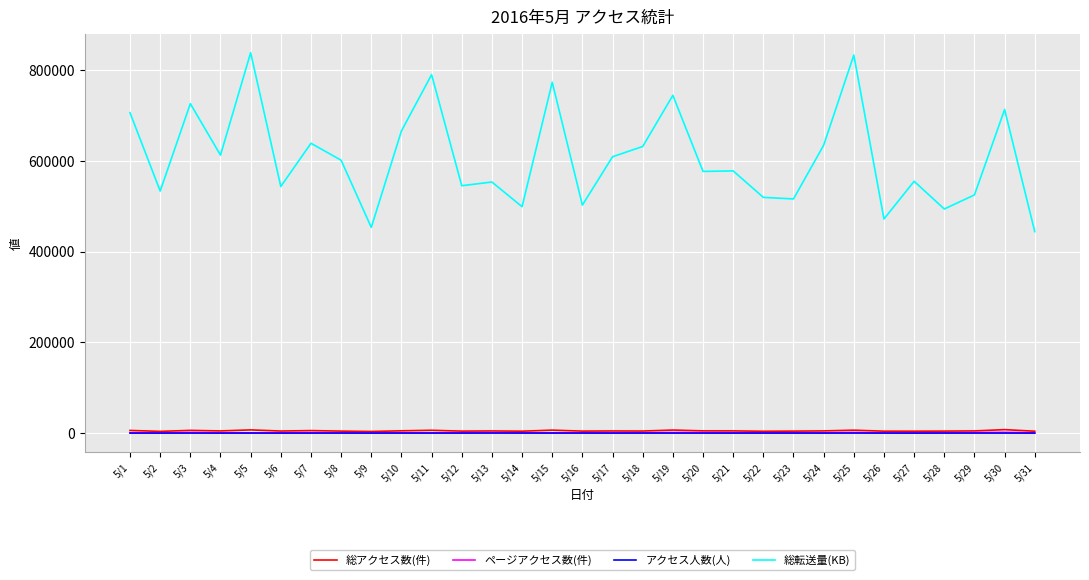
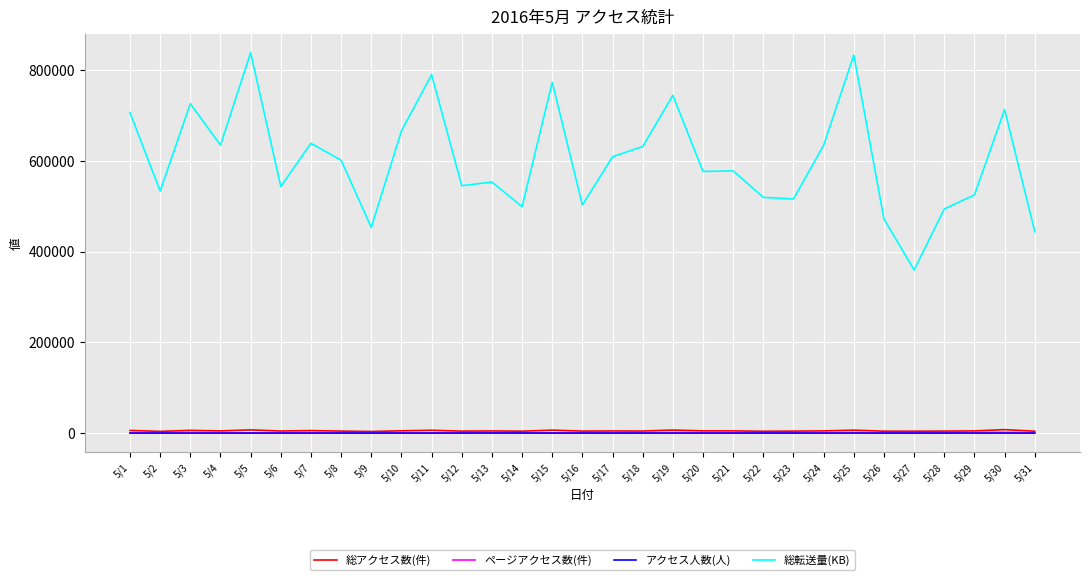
  {
    "総アクセス数(件)": {
      "5/5": 10000,
      "5/11": 10000,
      "5/15": 10000,
      "5/30": 10000
    },
    "総転送量(KB)": {
      "5/1": 710000,
      "5/2": 530000,
      "5/3": 730000,
-     "5/4": 610000,
+     "5/4": 630000,
      "5/5": 840000,
      "5/6": 540000,
      "5/7": 640000,
      "5/8": 600000,
      "5/9": 450000,
      "5/10": 670000,
      "5/11": 790000,
      "5/12": 550000,
      "5/13": 550000,
      "5/14": 500000,
      "5/15": 770000,
      "5/16": 500000,
      "5/17": 610000,
      "5/18": 630000,
      "5/19": 740000,
      "5/20": 580000,
      "5/21": 580000,
      "5/22": 520000,
      "5/23": 520000,
      "5/24": 630000,
      "5/25": 830000,
      "5/26": 470000,
-     "5/27": 550000,
+     "5/27": 360000,
      "5/28": 490000,
      "5/29": 520000,
      "5/30": 710000,
      "5/31": 440000
    }
  }
